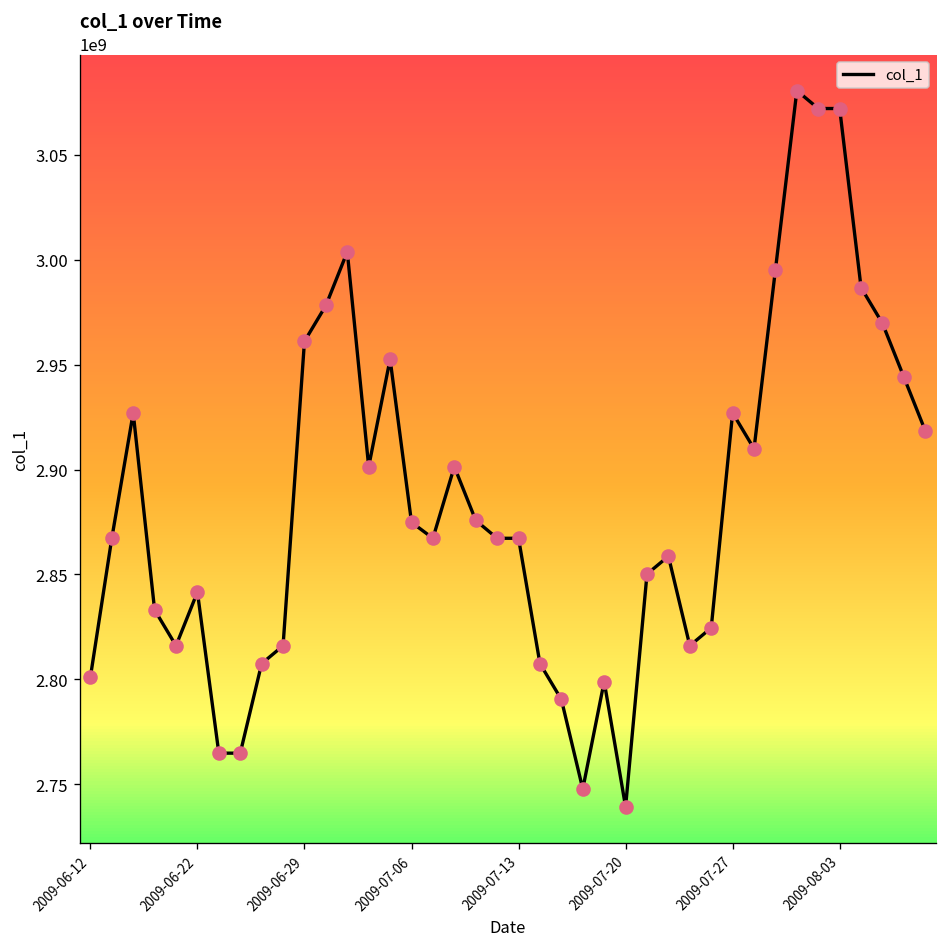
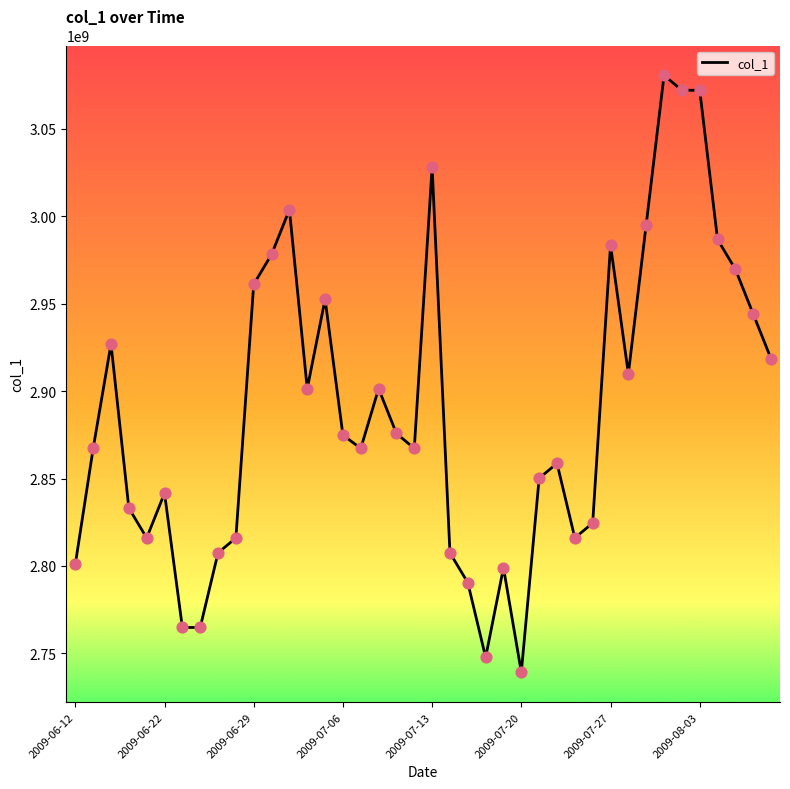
  {
    "2009-06-12": 2801000000,
    "2009-06-22": 2842000000,
    "2009-06-29": 2961000000,
    "2009-07-06": 2875000000,
-   "2009-07-13": 2867000000,
+   "2009-07-13": 3028000000,
    "2009-07-20": 2739000000,
-   "2009-07-27": 2927000000,
+   "2009-07-27": 2983000000,
    "2009-08-03": 3072000000
  }
